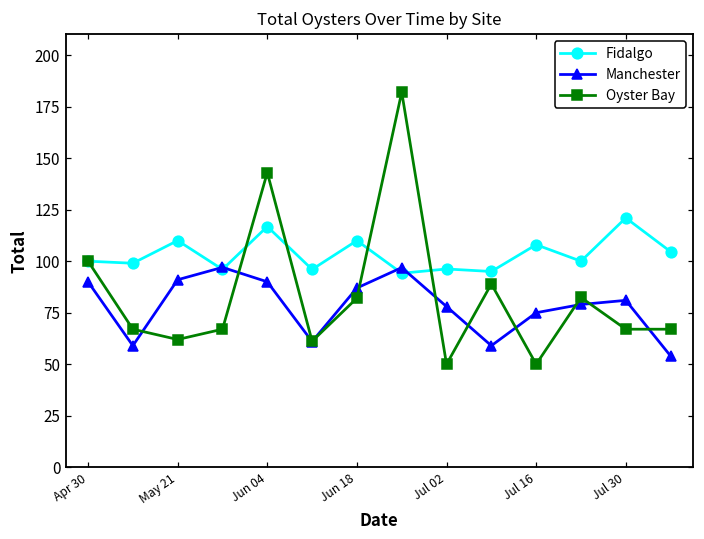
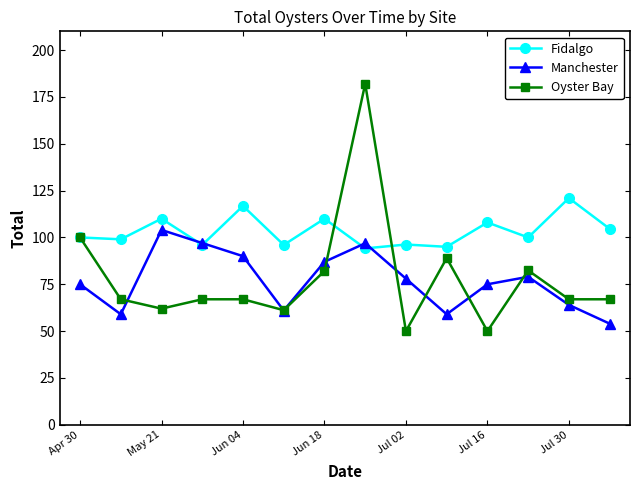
  {
    "Fidalgo": {
      "May 21": 110,
      "Jun 04": 117,
      "Jun 18": 110,
      "Jul 02": 96,
      "Jul 16": 108,
      "Jul 30": 121
    },
    "Manchester": {
-     "Apr 30": 90,
-     "May 21": 91,
+     "Apr 30": 75,
+     "May 21": 104,
      "Jun 04": 90,
      "Jun 18": 87,
      "Jul 02": 78,
      "Jul 16": 75,
-     "Jul 30": 81
+     "Jul 30": 64
    },
    "Oyster Bay": {
      "May 21": 62,
-     "Jun 04": 143,
+     "Jun 04": 67,
      "Jun 18": 82,
      "Jul 02": 50,
      "Jul 16": 50,
      "Jul 30": 67
    }
  }
